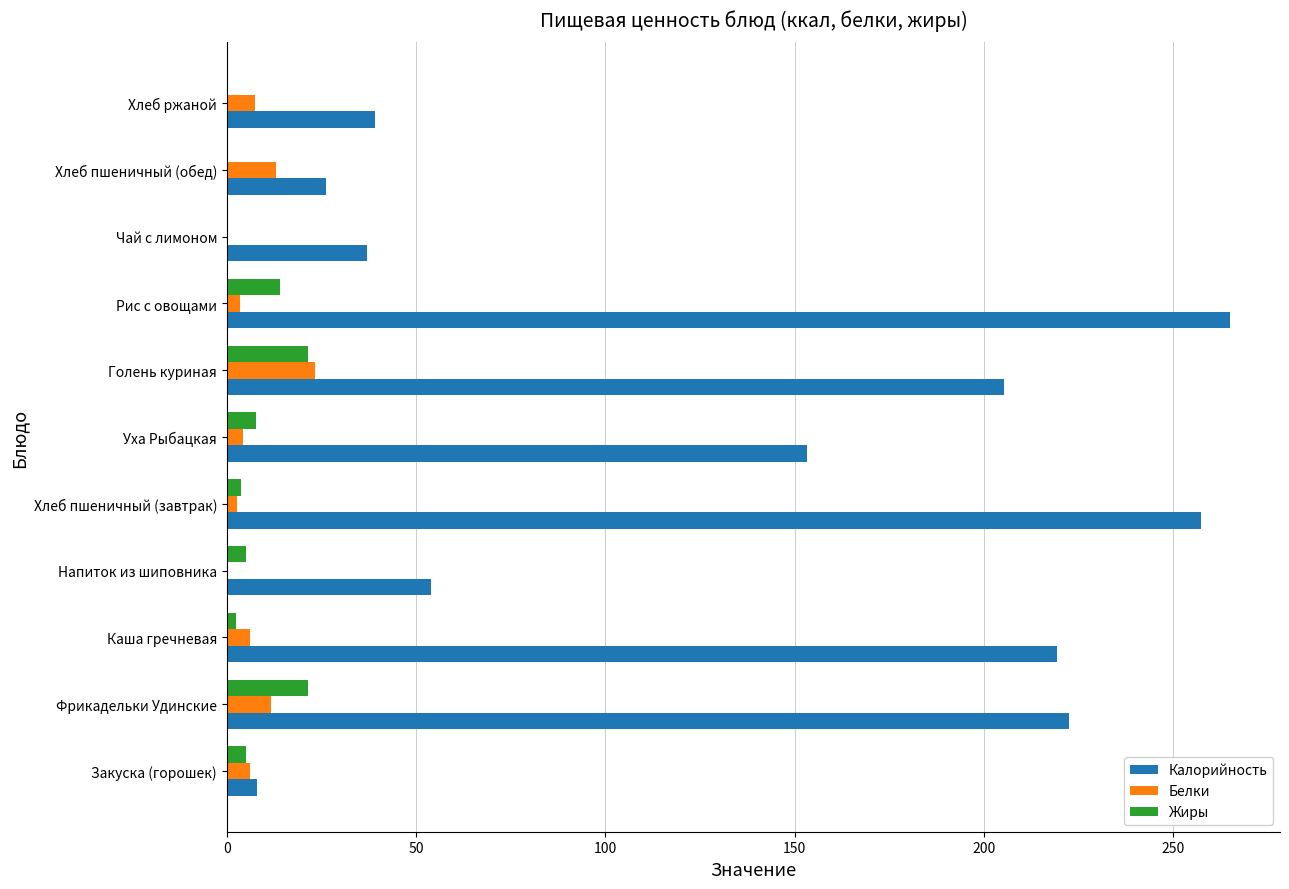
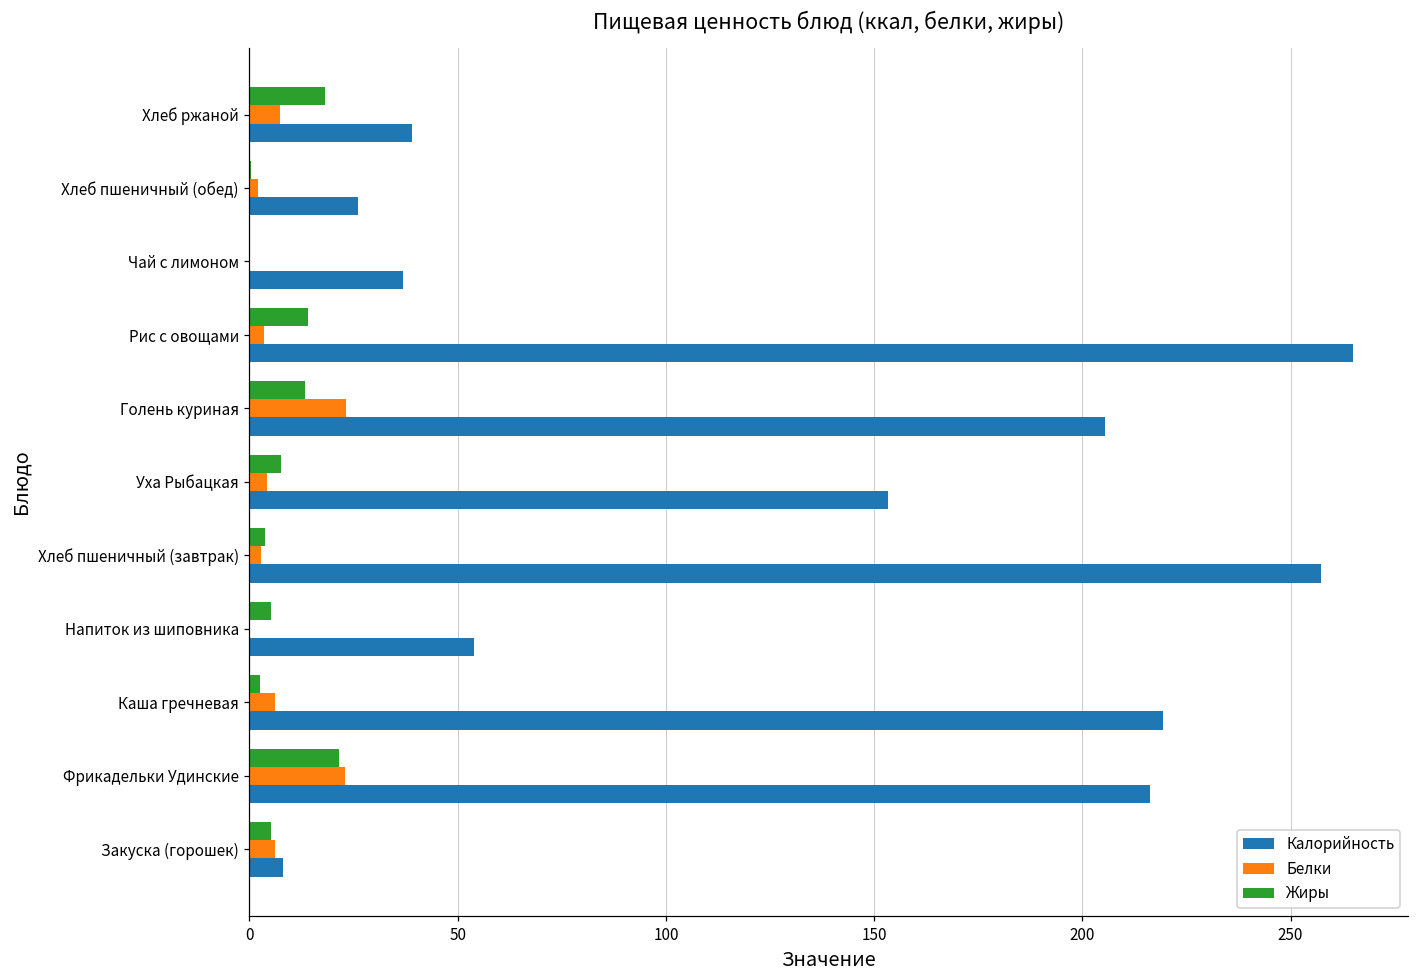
  {
    "Калорийность": {
      "Хлеб ржаной": 39,
      "Хлеб пшеничный (обед)": 26,
      "Чай с лимоном": 37,
      "Рис с овощами": 265,
      "Голень куриная": 205,
      "Уха Рыбацкая": 153,
      "Хлеб пшеничный (завтрак)": 257,
      "Напиток из шиповника": 54,
      "Каша гречневая": 219,
-     "Фрикадельки Удинские": 222,
+     "Фрикадельки Удинские": 216,
      "Закуска (горошек)": 8
    },
    "Белки": {
      "Хлеб ржаной": 7,
-     "Хлеб пшеничный (обед)": 13,
+     "Хлеб пшеничный (обед)": 2,
      "Рис с овощами": 3,
      "Голень куриная": 23,
      "Уха Рыбацкая": 4,
      "Хлеб пшеничный (завтрак)": 3,
      "Каша гречневая": 6,
-     "Фрикадельки Удинские": 12,
+     "Фрикадельки Удинские": 23,
      "Закуска (горошек)": 6
    },
    "Жиры": {
-     "Хлеб ржаной": 0,
+     "Хлеб ржаной": 18,
      "Чай с лимоном": 0,
      "Рис с овощами": 14,
-     "Голень куриная": 22,
+     "Голень куриная": 13,
      "Уха Рыбацкая": 8,
      "Хлеб пшеничный (завтрак)": 4,
      "Напиток из шиповника": 5,
      "Каша гречневая": 3,
      "Фрикадельки Удинские": 22,
      "Закуска (горошек)": 5
    }
  }
